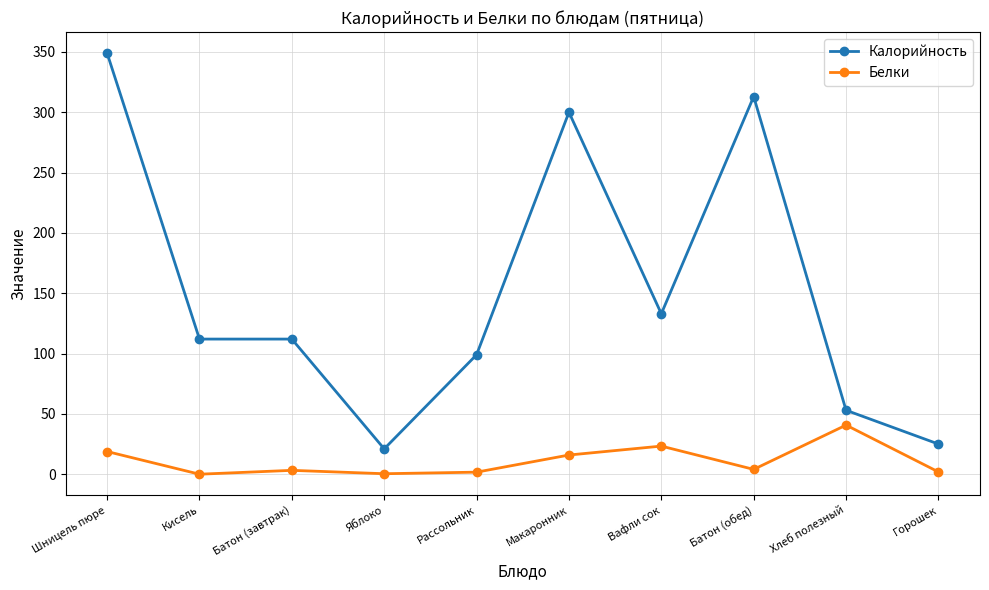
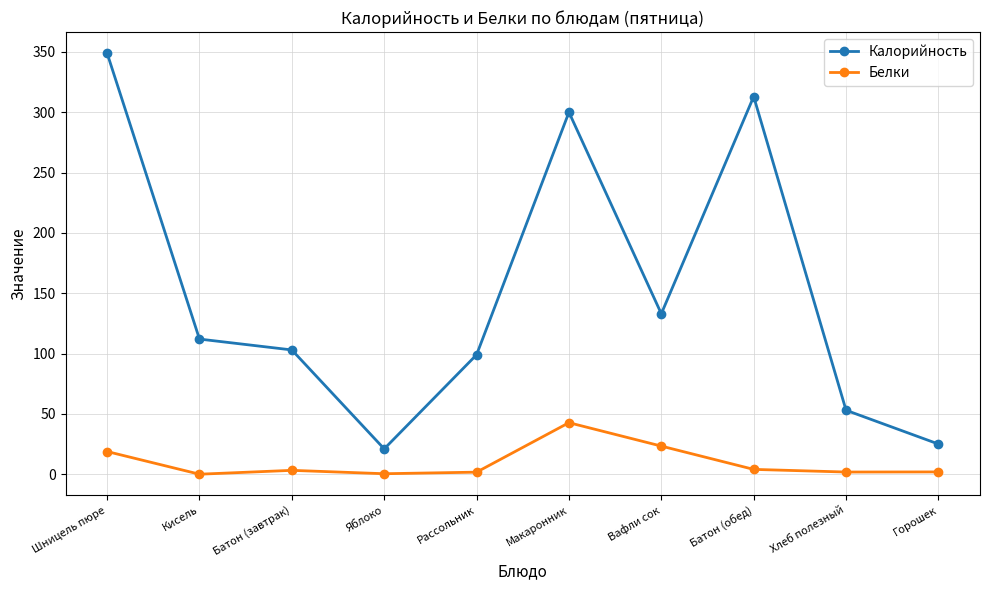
  {
    "Калорийность": {
      "Шницель пюре": 349,
      "Кисель": 112,
-     "Батон (завтрак)": 112,
+     "Батон (завтрак)": 103,
      "Яблоко": 21,
      "Рассольник": 99,
      "Макаронник": 300,
      "Вафли сок": 133,
      "Батон (обед)": 313,
      "Хлеб полезный": 53,
      "Горошек": 25
    },
    "Белки": {
      "Шницель пюре": 19,
      "Кисель": 0,
      "Батон (завтрак)": 3,
      "Яблоко": 0,
      "Рассольник": 2,
-     "Макаронник": 16,
+     "Макаронник": 43,
      "Вафли сок": 23,
      "Батон (обед)": 4,
-     "Хлеб полезный": 41,
+     "Хлеб полезный": 2,
      "Горошек": 2
    }
  }
